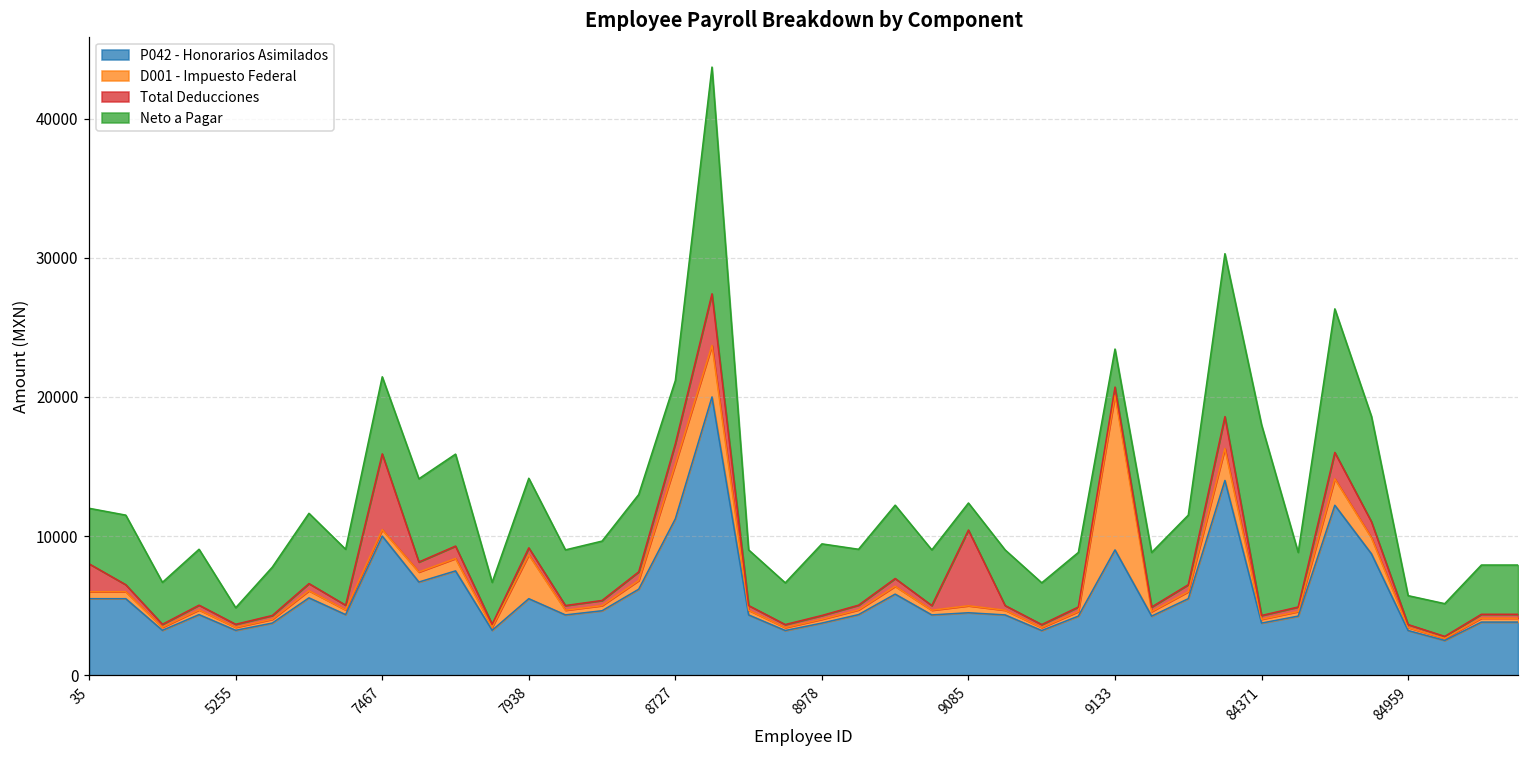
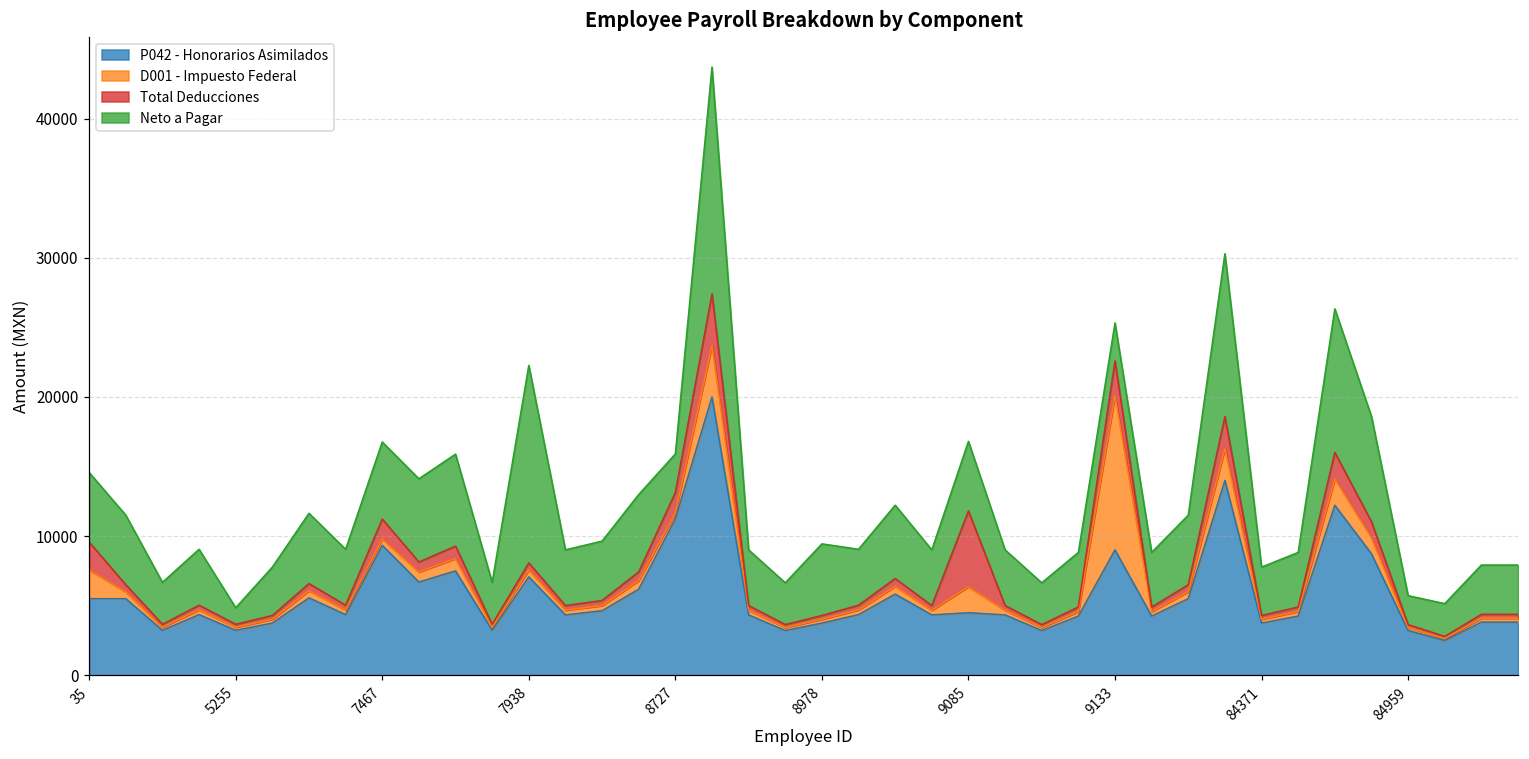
  {
    "P042 - Honorarios Asimilados": {
      "35": 5500,
      "5255": 3200,
-     "7467": 10000,
-     "7938": 5500,
+     "7467": 9300,
+     "7938": 7100,
      "8727": 11200,
      "8978": 3800,
      "9085": 4500,
      "9133": 9000,
      "84371": 3800,
      "84959": 3200
    },
    "D001 - Impuesto Federal": {
-     "35": 500,
+     "35": 2100,
      "5255": 200,
      "7467": 500,
-     "7938": 3200,
-     "8727": 3900,
+     "7938": 500,
+     "8727": 400,
      "8978": 300,
-     "9085": 500,
+     "9085": 1900,
      "9133": 11100,
      "84371": 300,
      "84959": 200
    },
    "Total Deducciones": {
      "35": 2000,
      "5255": 200,
-     "7467": 5400,
+     "7467": 1400,
      "7938": 500,
      "8727": 1500,
      "8978": 300,
      "9085": 5400,
-     "9133": 600,
+     "9133": 2500,
      "84371": 300,
      "84959": 200
    },
    "Neto a Pagar": {
-     "35": 4000,
+     "35": 5000,
      "5255": 1200,
      "7467": 5500,
-     "7938": 5000,
-     "8727": 4500,
+     "7938": 14200,
+     "8727": 2800,
      "8978": 5100,
-     "9085": 1900,
+     "9085": 5000,
      "9133": 2700,
-     "84371": 13700,
+     "84371": 3500,
      "84959": 2100
    }
  }
